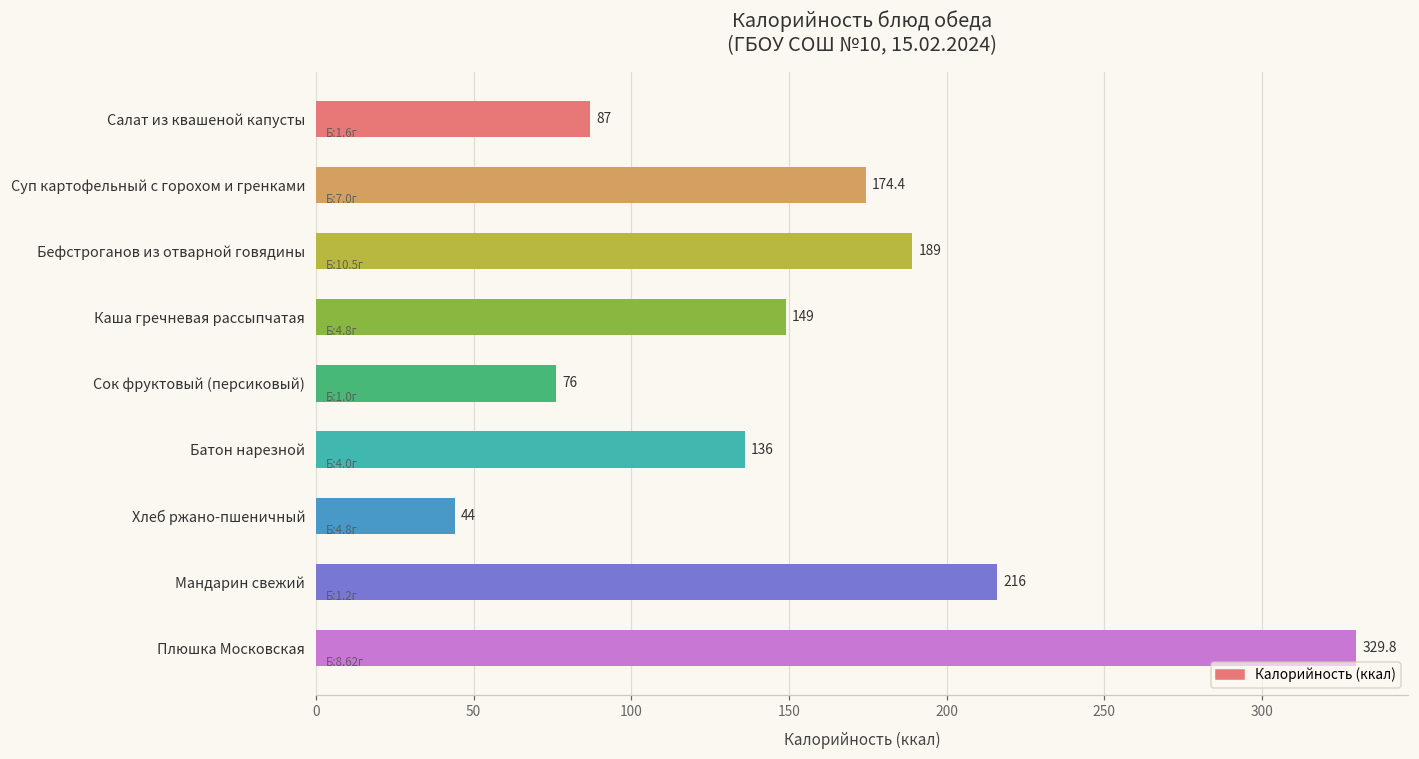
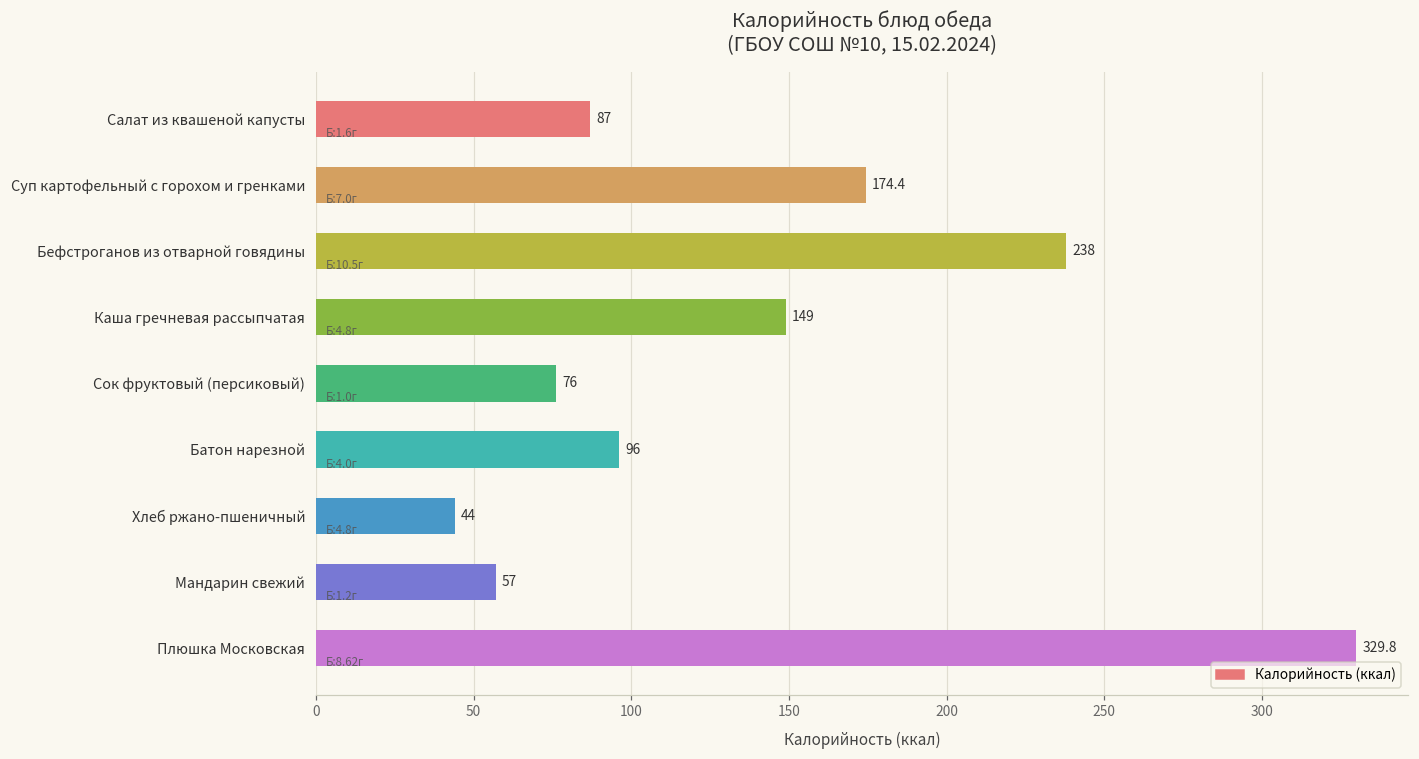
  {
    "Салат из квашеной капусты": 87,
    "Суп картофельный с горохом и гренками": 174.4,
-   "Бефстроганов из отварной говядины": 189,
+   "Бефстроганов из отварной говядины": 238,
    "Каша гречневая рассыпчатая": 149,
    "Сок фруктовый (персиковый)": 76,
-   "Батон нарезной": 136,
+   "Батон нарезной": 96,
    "Хлеб ржано-пшеничный": 44,
-   "Мандарин свежий": 216,
+   "Мандарин свежий": 57,
    "Плюшка Московская": 329.8
  }
